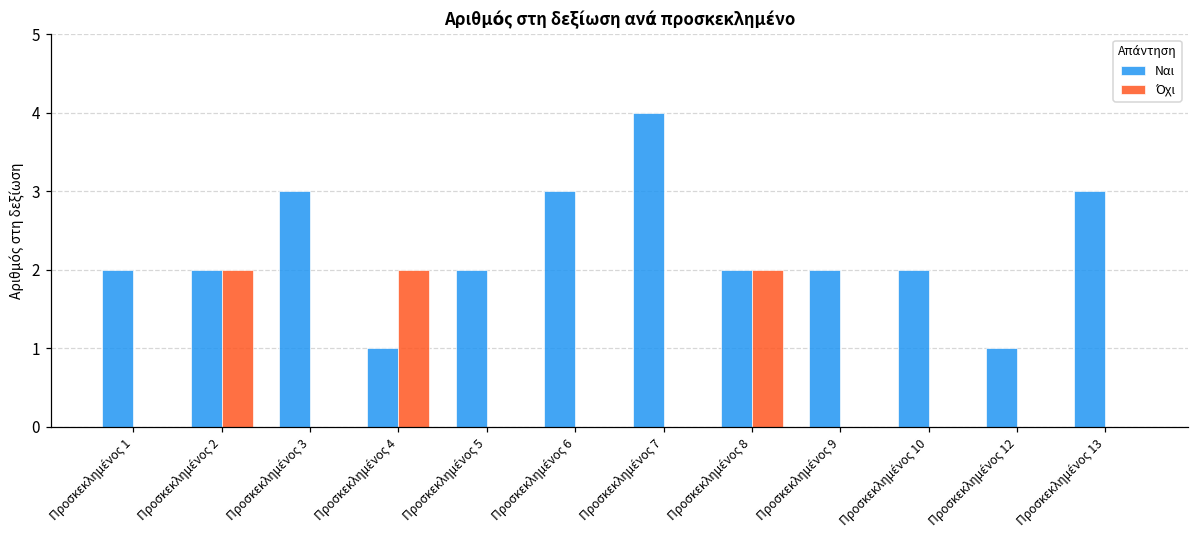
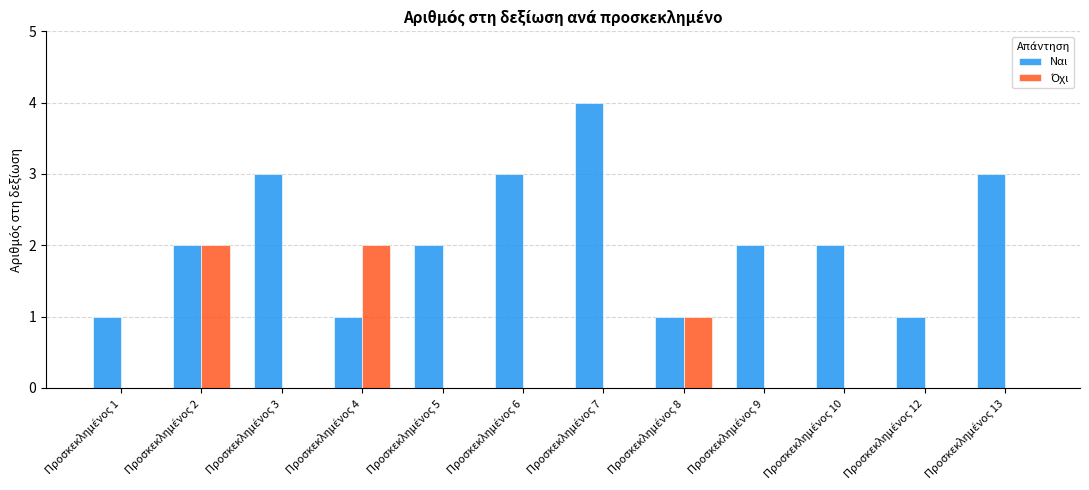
  {
    "Ναι": {
-     "Προσκεκλημένος 1": 2,
+     "Προσκεκλημένος 1": 1,
      "Προσκεκλημένος 2": 2,
      "Προσκεκλημένος 3": 3,
      "Προσκεκλημένος 4": 1,
      "Προσκεκλημένος 5": 2,
      "Προσκεκλημένος 6": 3,
      "Προσκεκλημένος 7": 4,
-     "Προσκεκλημένος 8": 2,
+     "Προσκεκλημένος 8": 1,
      "Προσκεκλημένος 9": 2,
      "Προσκεκλημένος 10": 2,
      "Προσκεκλημένος 12": 1,
      "Προσκεκλημένος 13": 3
    },
    "Όχι": {
      "Προσκεκλημένος 1": 0,
      "Προσκεκλημένος 2": 2,
      "Προσκεκλημένος 3": 0,
      "Προσκεκλημένος 4": 2,
      "Προσκεκλημένος 5": 0,
      "Προσκεκλημένος 6": 0,
      "Προσκεκλημένος 7": 0,
-     "Προσκεκλημένος 8": 2,
+     "Προσκεκλημένος 8": 1,
      "Προσκεκλημένος 9": 0,
      "Προσκεκλημένος 10": 0,
      "Προσκεκλημένος 12": 0,
      "Προσκεκλημένος 13": 0
    }
  }
